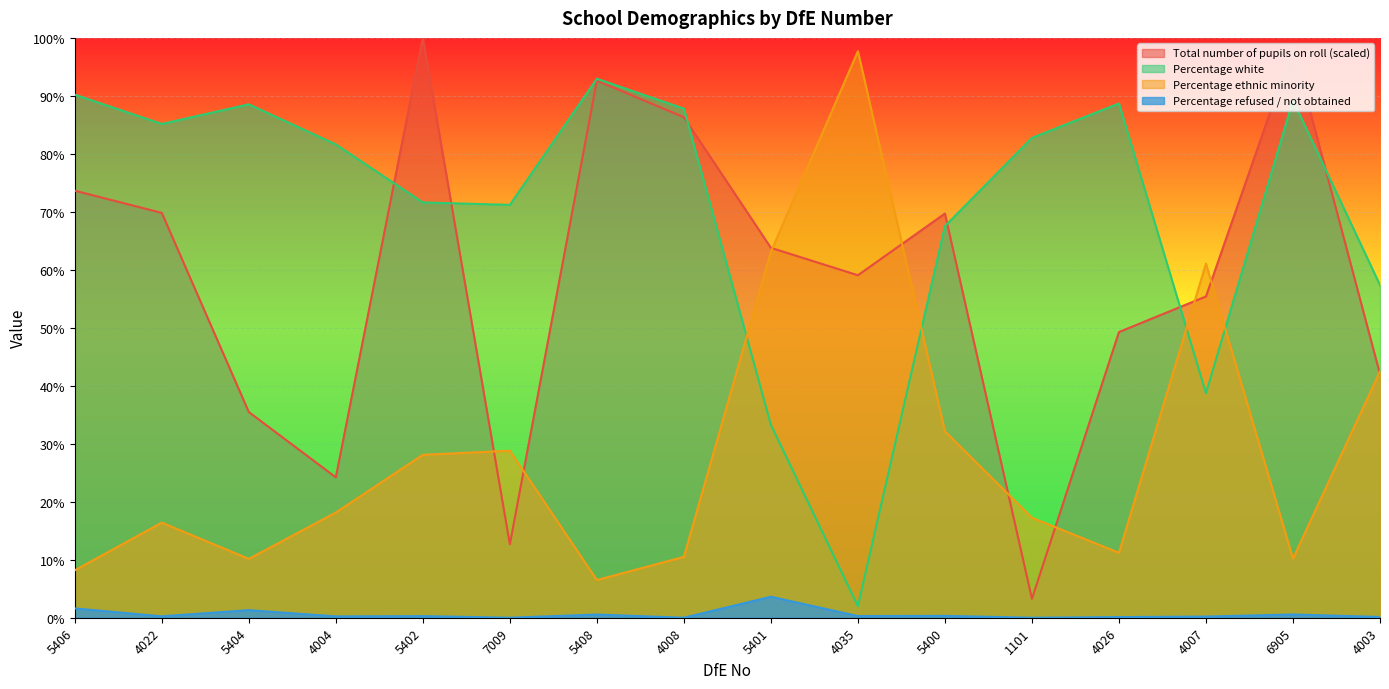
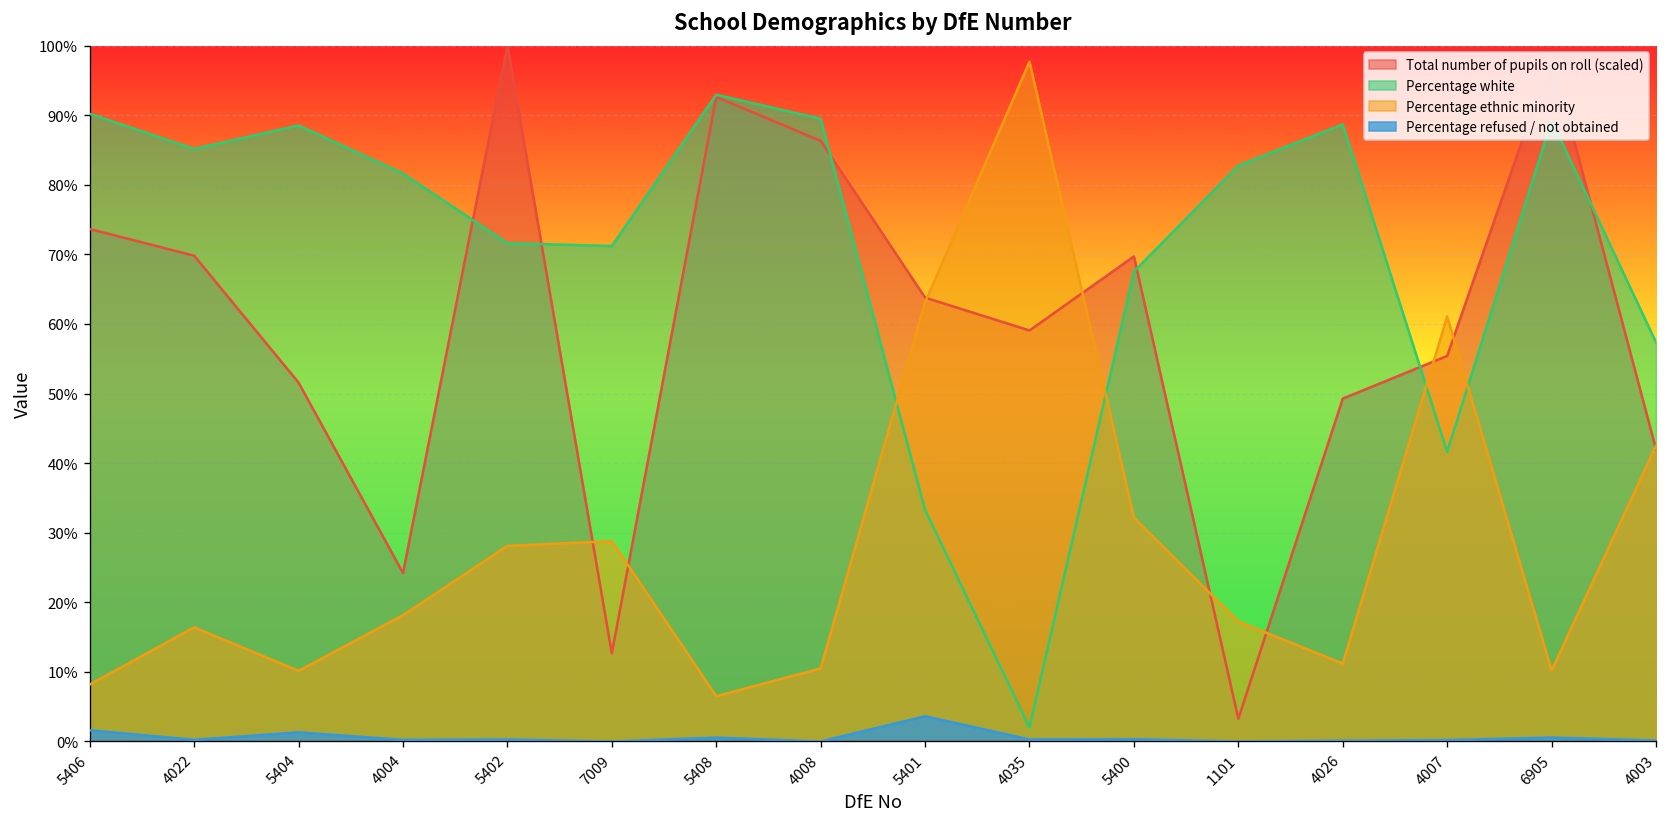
  {
    "Total number of pupils on roll (scaled)": {
      "5406": "74%",
      "4022": "70%",
-     "5404": "35%",
+     "5404": "52%",
      "4004": "24%",
      "5402": "100%",
      "7009": "13%",
      "4008": "86%",
      "5401": "64%",
      "4035": "59%",
      "5400": "70%",
      "1101": "3%",
      "4026": "49%",
      "4007": "55%",
      "4003": "42%"
    },
    "Percentage white": {
      "5406": "90%",
      "4022": "85%",
      "5404": "89%",
      "4004": "82%",
      "5402": "72%",
      "7009": "71%",
-     "4008": "88%",
+     "4008": "90%",
      "5401": "33%",
      "4035": "2%",
      "5400": "68%",
      "1101": "83%",
      "4026": "89%",
-     "4007": "39%",
+     "4007": "42%",
      "4003": "57%"
    },
    "Percentage ethnic minority": {
      "5406": "8%",
      "4022": "16%",
      "5404": "10%",
      "4004": "18%",
      "5402": "28%",
      "7009": "29%",
      "5408": "7%",
      "4008": "11%",
      "5401": "63%",
      "4035": "98%",
      "5400": "32%",
      "1101": "17%",
      "4026": "11%",
      "4007": "61%",
      "6905": "10%",
      "4003": "42%"
    },
    "Percentage refused / not obtained": {
      "5406": "2%",
      "4022": "0%",
      "5404": "1%",
      "4004": "0%",
      "5402": "0%",
      "7009": "0%",
      "5408": "1%",
      "4008": "0%",
      "5401": "4%",
      "4035": "0%",
      "5400": "0%",
      "1101": "0%",
      "4026": "0%",
      "4007": "0%",
      "6905": "1%",
      "4003": "0%"
    }
  }
